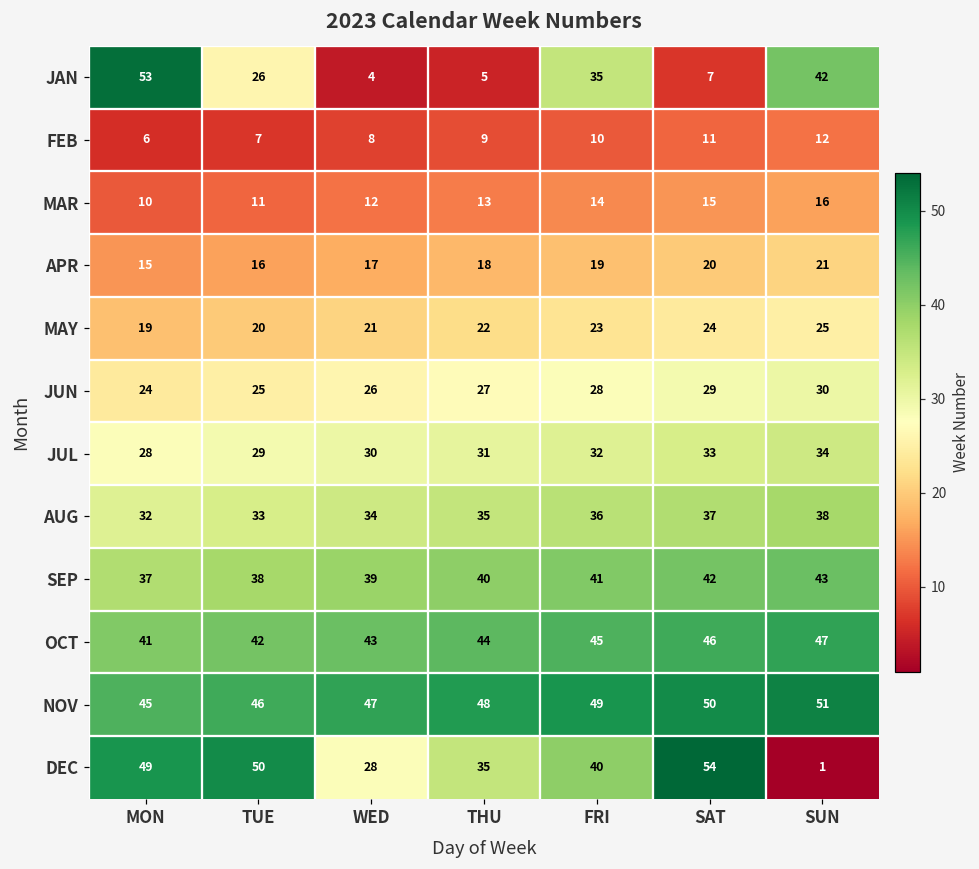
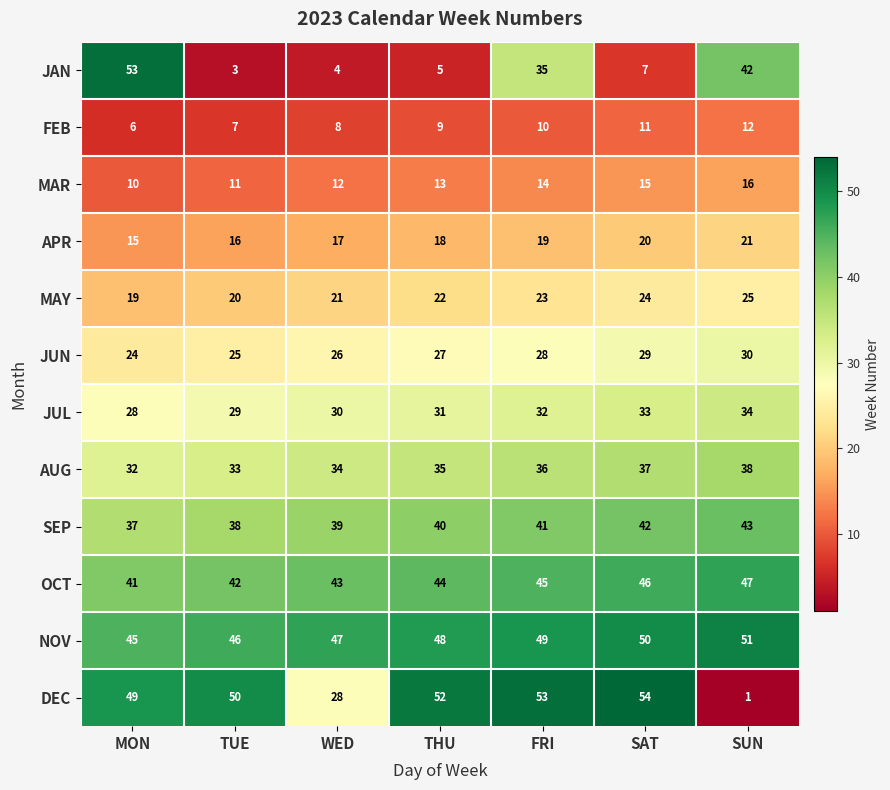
  {
    "JAN": {
      "MON": 53,
-     "TUE": 26,
+     "TUE": 3,
      "WED": 4,
      "THU": 5,
      "FRI": 35,
      "SAT": 7,
      "SUN": 42
    },
    "FEB": {
      "MON": 6,
      "TUE": 7,
      "WED": 8,
      "THU": 9,
      "FRI": 10,
      "SAT": 11,
      "SUN": 12
    },
    "MAR": {
      "MON": 10,
      "TUE": 11,
      "WED": 12,
      "THU": 13,
      "FRI": 14,
      "SAT": 15,
      "SUN": 16
    },
    "APR": {
      "MON": 15,
      "TUE": 16,
      "WED": 17,
      "THU": 18,
      "FRI": 19,
      "SAT": 20,
      "SUN": 21
    },
    "MAY": {
      "MON": 19,
      "TUE": 20,
      "WED": 21,
      "THU": 22,
      "FRI": 23,
      "SAT": 24,
      "SUN": 25
    },
    "JUN": {
      "MON": 24,
      "TUE": 25,
      "WED": 26,
      "THU": 27,
      "FRI": 28,
      "SAT": 29,
      "SUN": 30
    },
    "JUL": {
      "MON": 28,
      "TUE": 29,
      "WED": 30,
      "THU": 31,
      "FRI": 32,
      "SAT": 33,
      "SUN": 34
    },
    "AUG": {
      "MON": 32,
      "TUE": 33,
      "WED": 34,
      "THU": 35,
      "FRI": 36,
      "SAT": 37,
      "SUN": 38
    },
    "SEP": {
      "MON": 37,
      "TUE": 38,
      "WED": 39,
      "THU": 40,
      "FRI": 41,
      "SAT": 42,
      "SUN": 43
    },
    "OCT": {
      "MON": 41,
      "TUE": 42,
      "WED": 43,
      "THU": 44,
      "FRI": 45,
      "SAT": 46,
      "SUN": 47
    },
    "NOV": {
      "MON": 45,
      "TUE": 46,
      "WED": 47,
      "THU": 48,
      "FRI": 49,
      "SAT": 50,
      "SUN": 51
    },
    "DEC": {
      "MON": 49,
      "TUE": 50,
      "WED": 28,
-     "THU": 35,
-     "FRI": 40,
+     "THU": 52,
+     "FRI": 53,
      "SAT": 54,
      "SUN": 1
    }
  }
